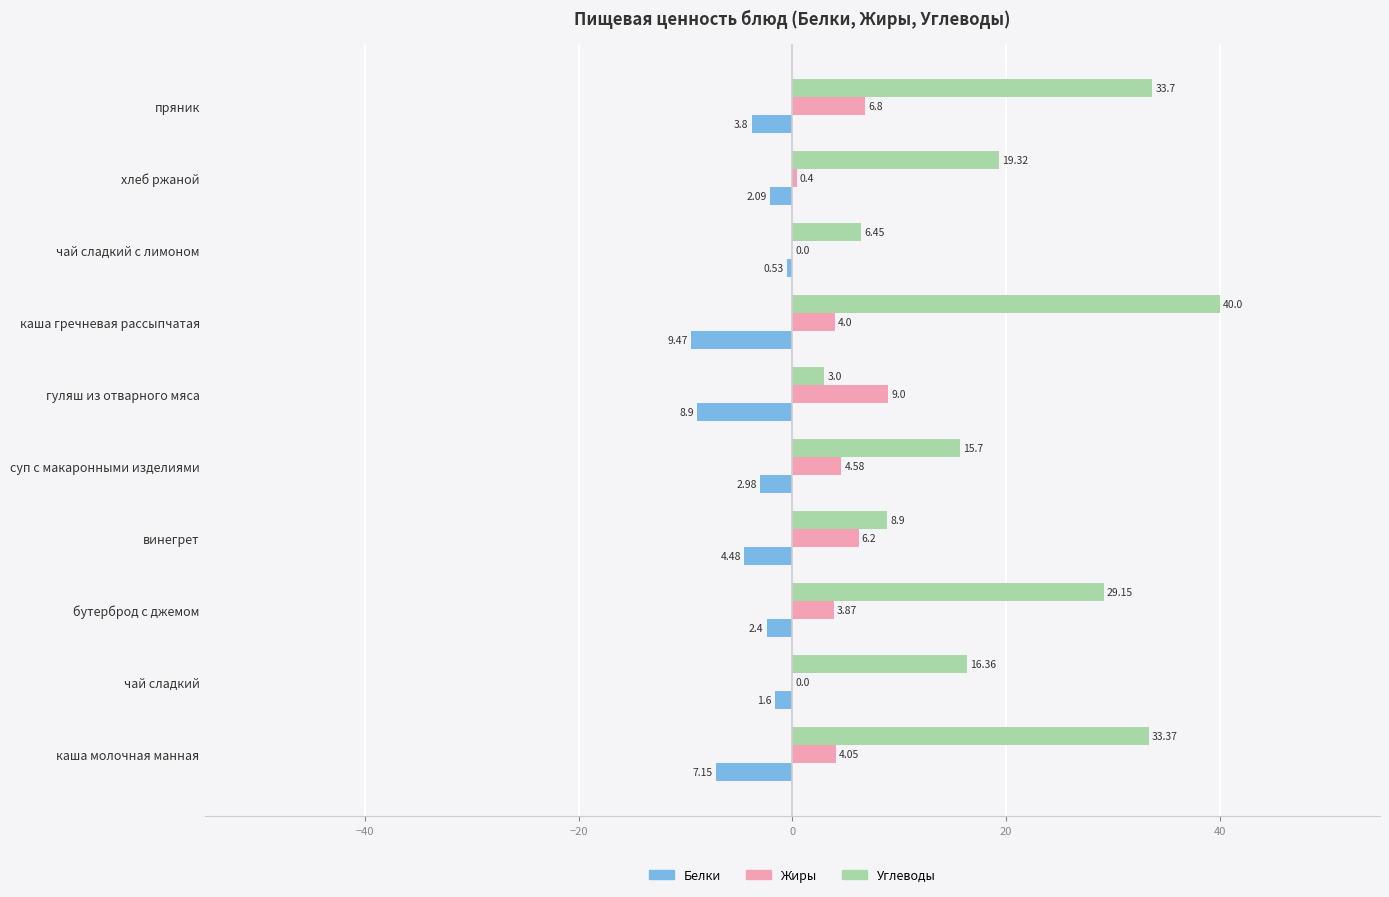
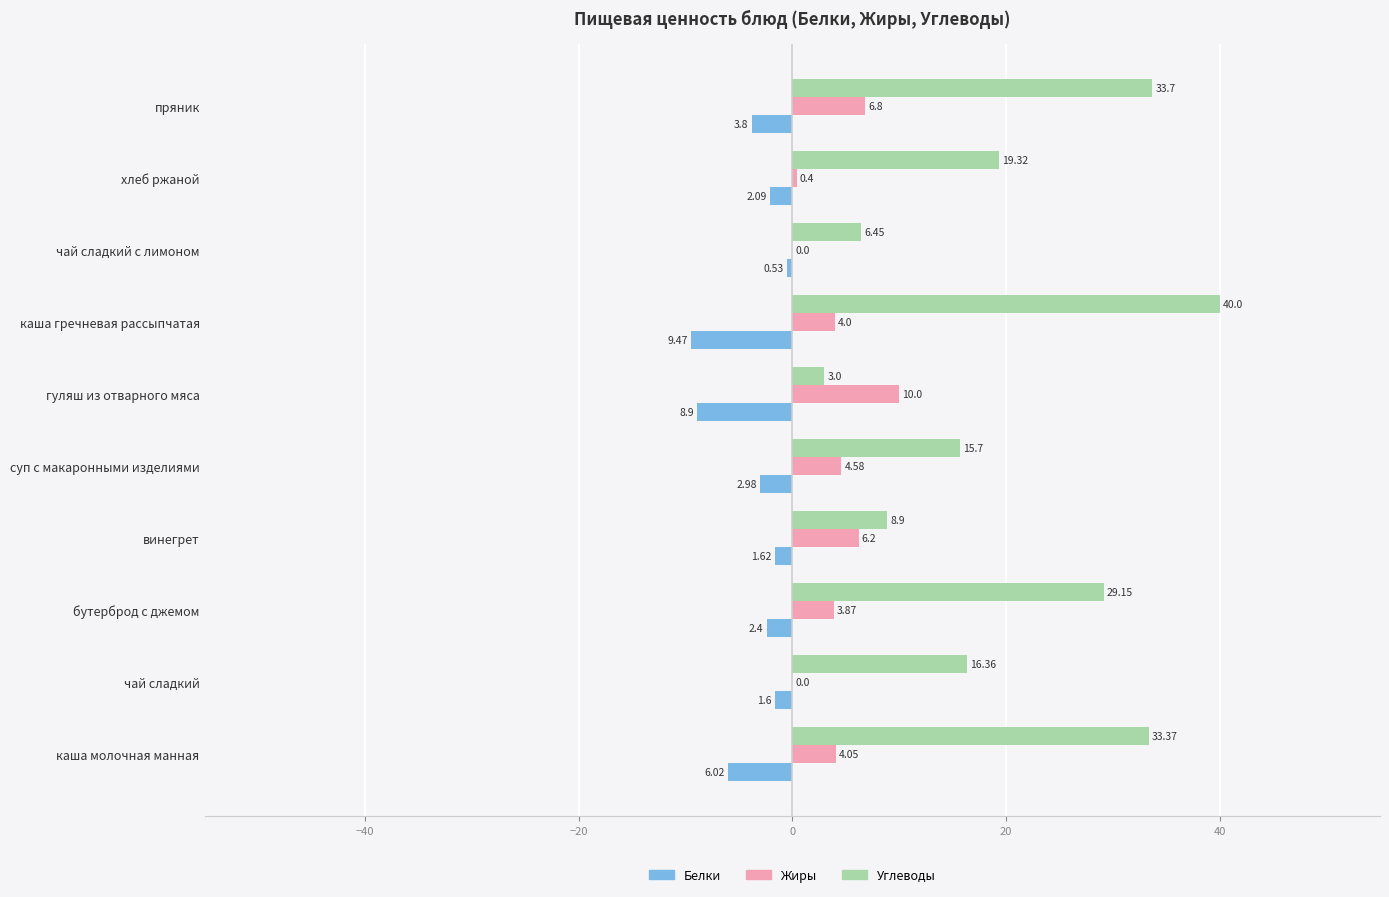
  {
    "Белки": {
-     "винегрет": 4.48,
-     "каша молочная манная": 7.15
+     "винегрет": 1.62,
+     "каша молочная манная": 6.02
    },
    "Жиры": {
      "пряник": 6.8,
      "хлеб ржаной": 0.4,
      "чай сладкий с лимоном": 0.0,
      "каша гречневая рассыпчатая": 4.0,
-     "гуляш из отварного мяса": 9.0,
+     "гуляш из отварного мяса": 10.0,
      "суп с макаронными изделиями": 4.58,
      "винегрет": 6.2,
      "бутерброд с джемом": 3.87,
      "чай сладкий": 0.0,
      "каша молочная манная": 4.05
    },
    "Углеводы": {
      "пряник": 33.7,
      "хлеб ржаной": 19.32,
      "чай сладкий с лимоном": 6.45,
      "каша гречневая рассыпчатая": 40.0,
      "гуляш из отварного мяса": 3.0,
      "суп с макаронными изделиями": 15.7,
      "винегрет": 8.9,
      "бутерброд с джемом": 29.15,
      "чай сладкий": 16.36,
      "каша молочная манная": 33.37
    }
  }
